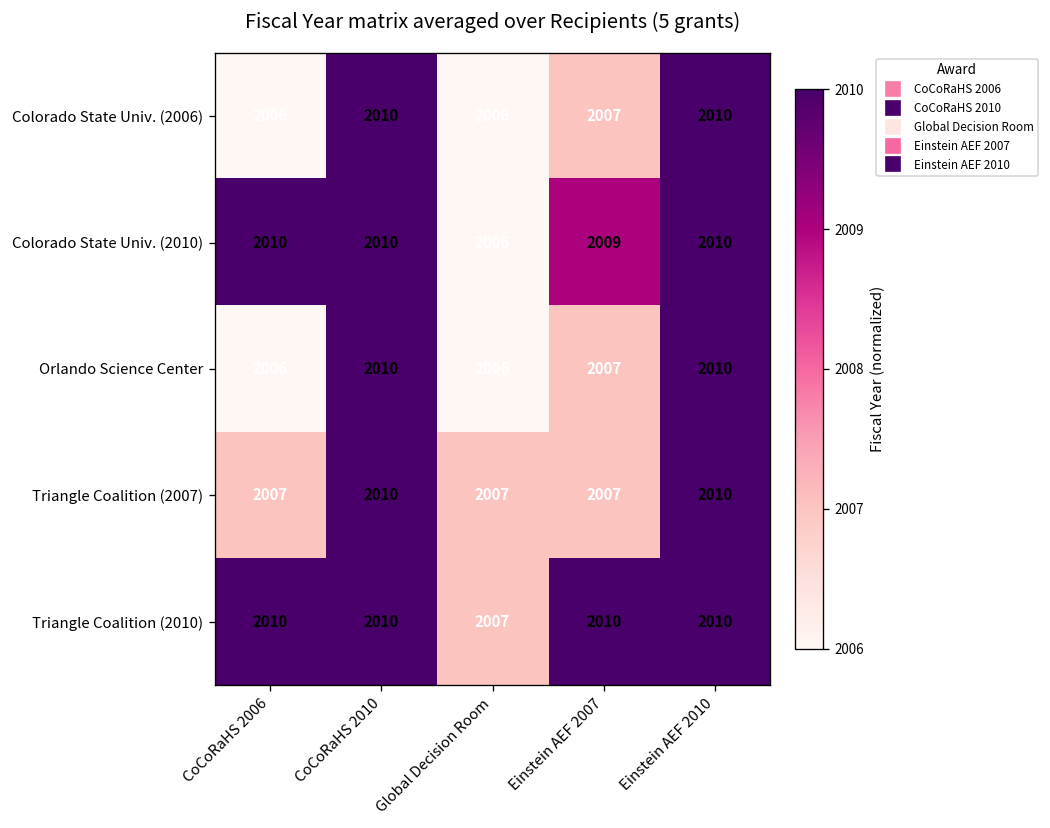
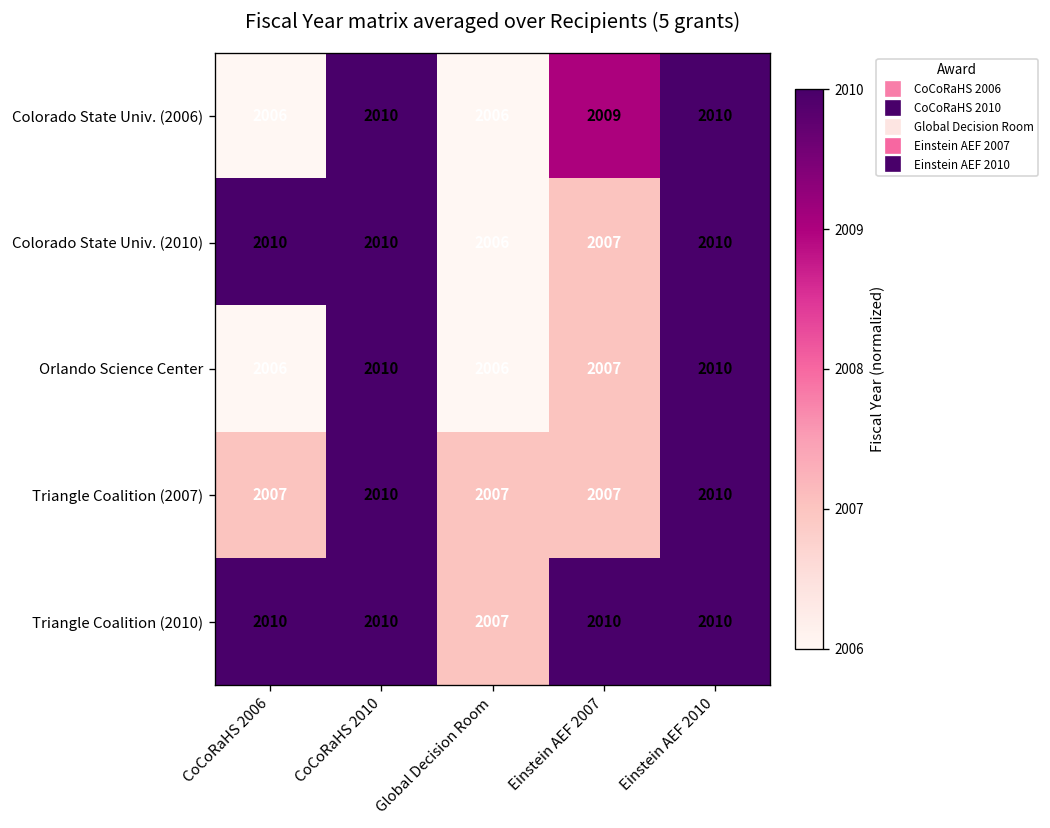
  {
    "Colorado State Univ. (2006)": {
      "CoCoRaHS 2010": 2010,
-     "Einstein AEF 2007": 2007,
+     "Einstein AEF 2007": 2009,
      "Einstein AEF 2010": 2010
    },
    "Colorado State Univ. (2010)": {
      "CoCoRaHS 2006": 2010,
      "CoCoRaHS 2010": 2010,
-     "Einstein AEF 2007": 2009,
+     "Einstein AEF 2007": 2007,
      "Einstein AEF 2010": 2010
    },
    "Orlando Science Center": {
      "CoCoRaHS 2010": 2010,
      "Einstein AEF 2007": 2007,
      "Einstein AEF 2010": 2010
    },
    "Triangle Coalition (2007)": {
      "CoCoRaHS 2006": 2007,
      "CoCoRaHS 2010": 2010,
      "Global Decision Room": 2007,
      "Einstein AEF 2007": 2007,
      "Einstein AEF 2010": 2010
    },
    "Triangle Coalition (2010)": {
      "CoCoRaHS 2006": 2010,
      "CoCoRaHS 2010": 2010,
      "Global Decision Room": 2007,
      "Einstein AEF 2007": 2010,
      "Einstein AEF 2010": 2010
    }
  }
